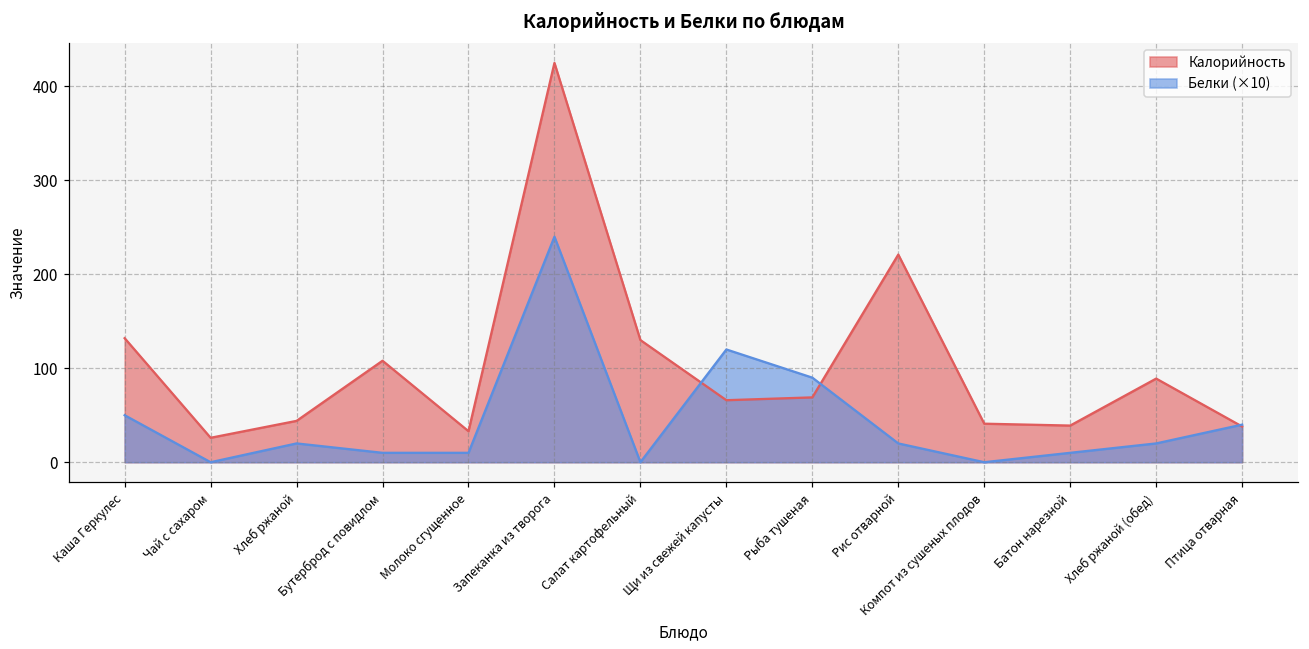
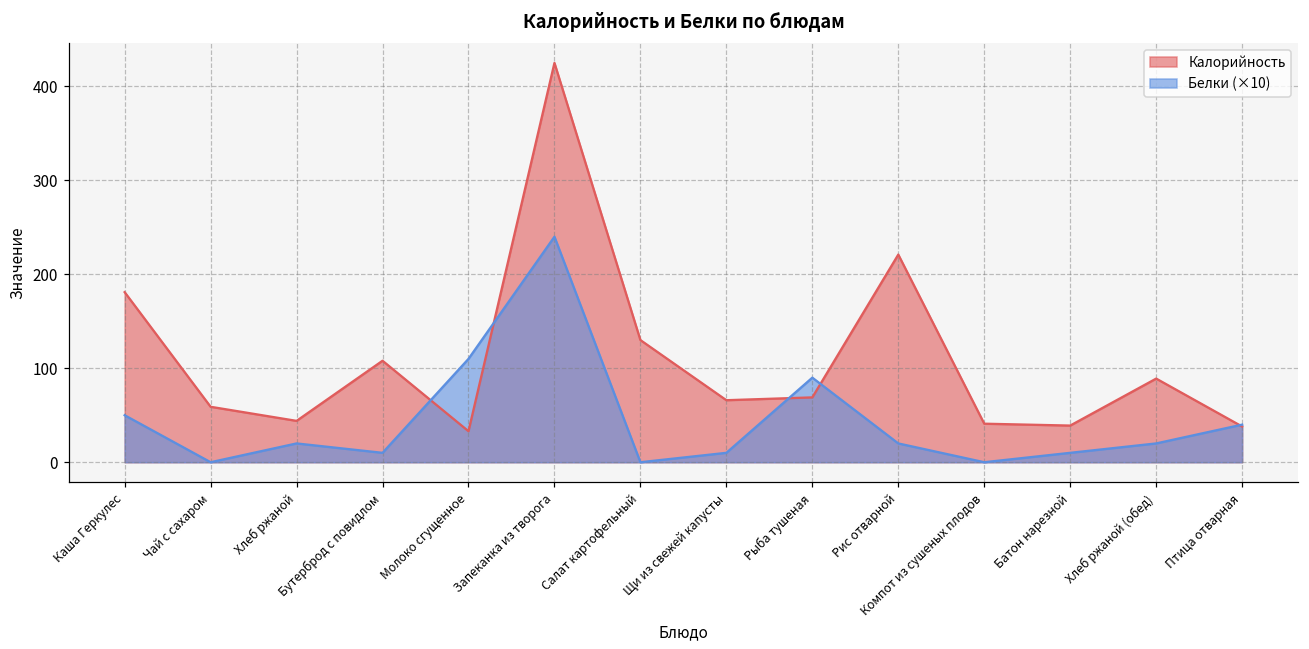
  {
    "Калорийность": {
-     "Каша Геркулес": 130,
-     "Чай с сахаром": 30,
+     "Каша Геркулес": 180,
+     "Чай с сахаром": 60,
      "Хлеб ржаной": 40,
      "Бутерброд с повидлом": 110,
      "Молоко сгущенное": 30,
      "Запеканка из творога": 430,
      "Салат картофельный": 130,
      "Щи из свежей капусты": 70,
      "Рыба тушеная": 70,
      "Рис отварной": 220,
      "Компот из сушеных плодов": 40,
      "Батон нарезной": 40,
      "Хлеб ржаной (обед)": 90
    },
    "Белки (×10)": {
      "Каша Геркулес": 50,
      "Чай с сахаром": 0,
      "Хлеб ржаной": 20,
      "Бутерброд с повидлом": 10,
-     "Молоко сгущенное": 10,
+     "Молоко сгущенное": 110,
      "Запеканка из творога": 240,
      "Салат картофельный": 0,
-     "Щи из свежей капусты": 120,
+     "Щи из свежей капусты": 10,
      "Рыба тушеная": 90,
      "Рис отварной": 20,
      "Компот из сушеных плодов": 0,
      "Батон нарезной": 10,
      "Хлеб ржаной (обед)": 20
    }
  }
